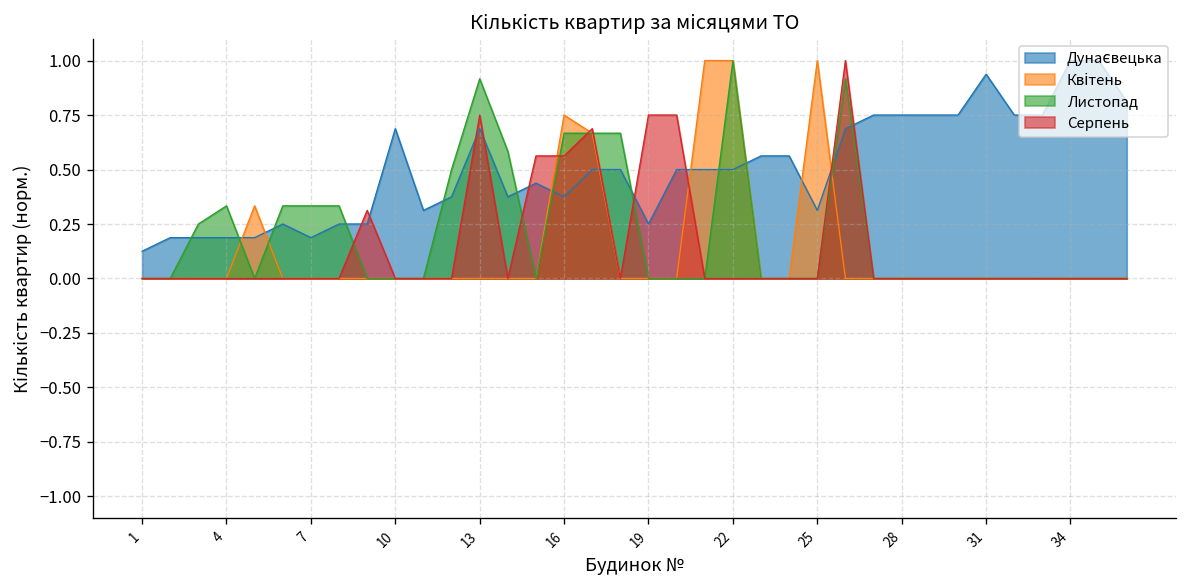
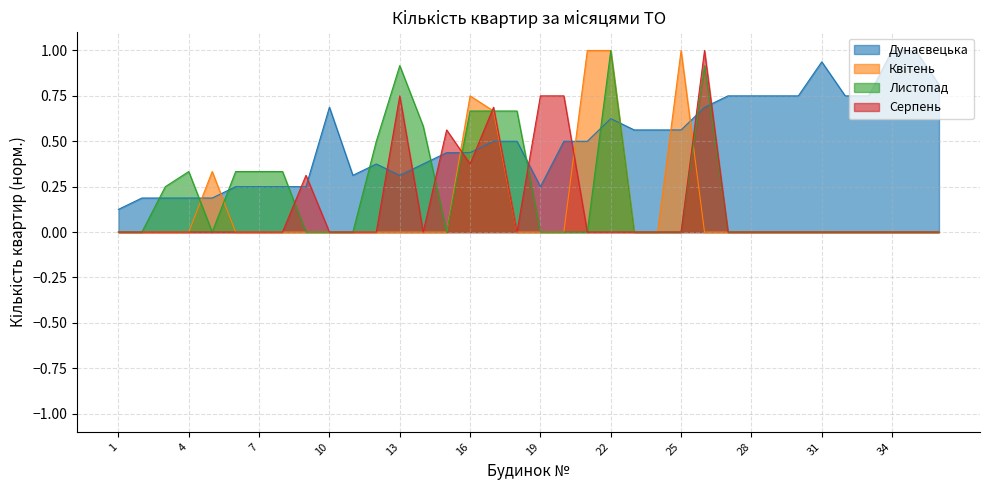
  {
    "Дунаєвецька": {
      "1": 0.13,
      "4": 0.19,
-     "7": 0.19,
+     "7": 0.25,
      "10": 0.69,
-     "13": 0.69,
-     "16": 0.38,
+     "13": 0.31,
+     "16": 0.44,
      "19": 0.25,
-     "22": 0.50,
-     "25": 0.31,
+     "22": 0.63,
+     "25": 0.56,
      "28": 0.75,
      "31": 0.94
    },
    "Квітень": {
      "13": 0.00,
      "16": 0.75,
      "25": 1.00
    },
    "Листопад": {
      "4": 0.33,
      "7": 0.33,
      "13": 0.92,
      "16": 0.67
    },
    "Серпень": {
      "13": 0.75,
-     "16": 0.56,
+     "16": 0.38,
      "19": 0.75,
      "22": 0.00
    }
  }
